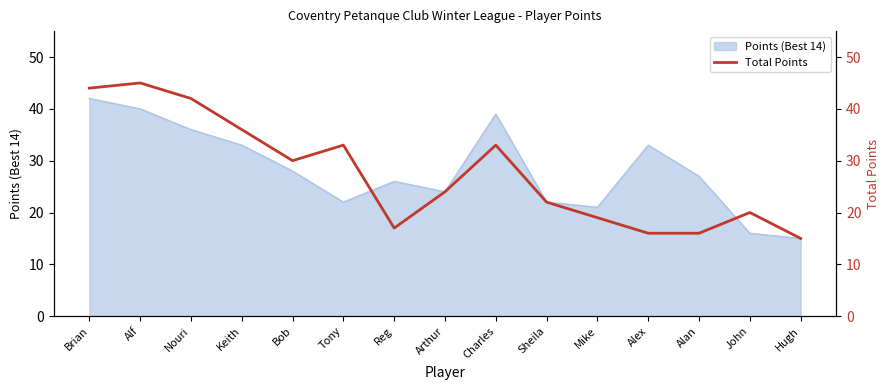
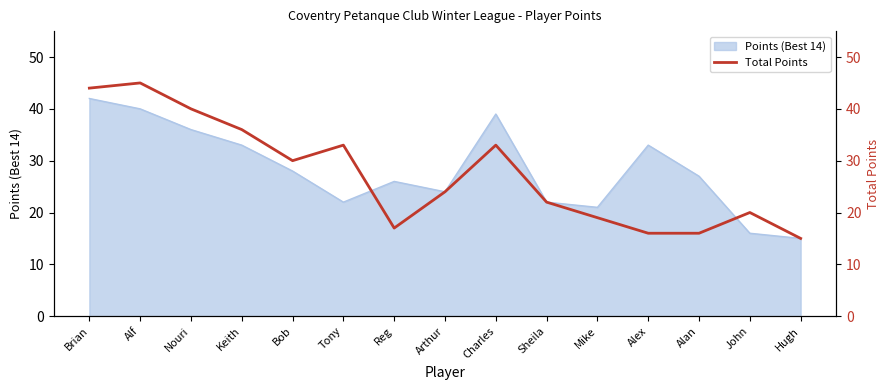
  {
    "Points (Best 14)": {
      "Brian": 42,
      "Alf": 40,
      "Nouri": 36,
      "Keith": 33,
      "Bob": 28,
      "Tony": 22,
      "Reg": 26,
      "Arthur": 24,
      "Charles": 39,
      "Sheila": 22,
      "Mike": 21,
      "Alex": 33,
      "Alan": 27,
      "John": 16,
      "Hugh": 15
    },
    "Total Points": {
      "Brian": 44,
      "Alf": 45,
-     "Nouri": 42,
+     "Nouri": 40,
      "Keith": 36,
      "Bob": 30,
      "Tony": 33,
      "Reg": 17,
      "Arthur": 24,
      "Charles": 33,
      "Sheila": 22,
      "Mike": 19,
      "Alex": 16,
      "Alan": 16,
      "John": 20,
      "Hugh": 15
    }
  }
